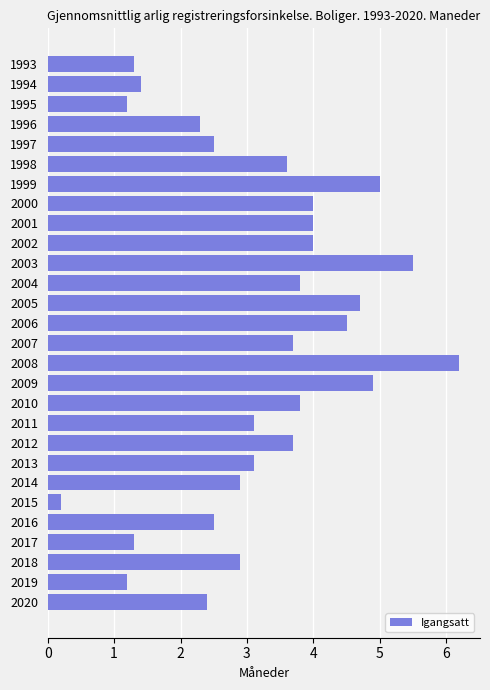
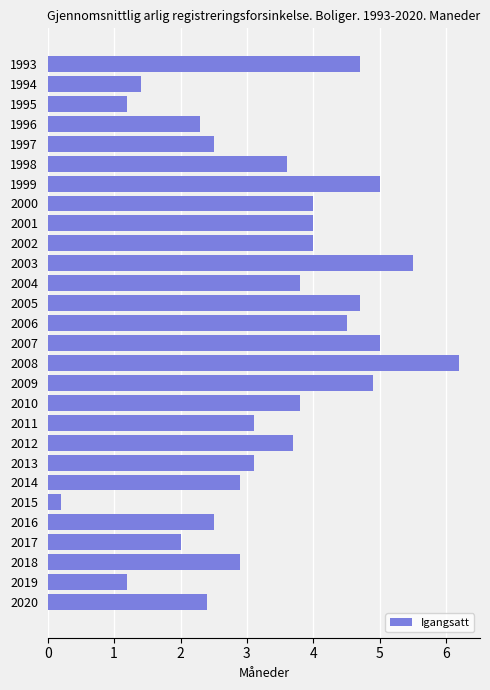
  {
-   "1993": 1.3,
+   "1993": 4.7,
    "1994": 1.4,
    "1995": 1.2,
    "1996": 2.3,
    "1997": 2.5,
    "1998": 3.6,
    "1999": 5.0,
    "2000": 4.0,
    "2001": 4.0,
    "2002": 4.0,
    "2003": 5.5,
    "2004": 3.8,
    "2005": 4.7,
    "2006": 4.5,
-   "2007": 3.7,
+   "2007": 5.0,
    "2008": 6.2,
    "2009": 4.9,
    "2010": 3.8,
    "2011": 3.1,
    "2012": 3.7,
    "2013": 3.1,
    "2014": 2.9,
    "2015": 0.2,
    "2016": 2.5,
-   "2017": 1.3,
+   "2017": 2.0,
    "2018": 2.9,
    "2019": 1.2,
    "2020": 2.4
  }
